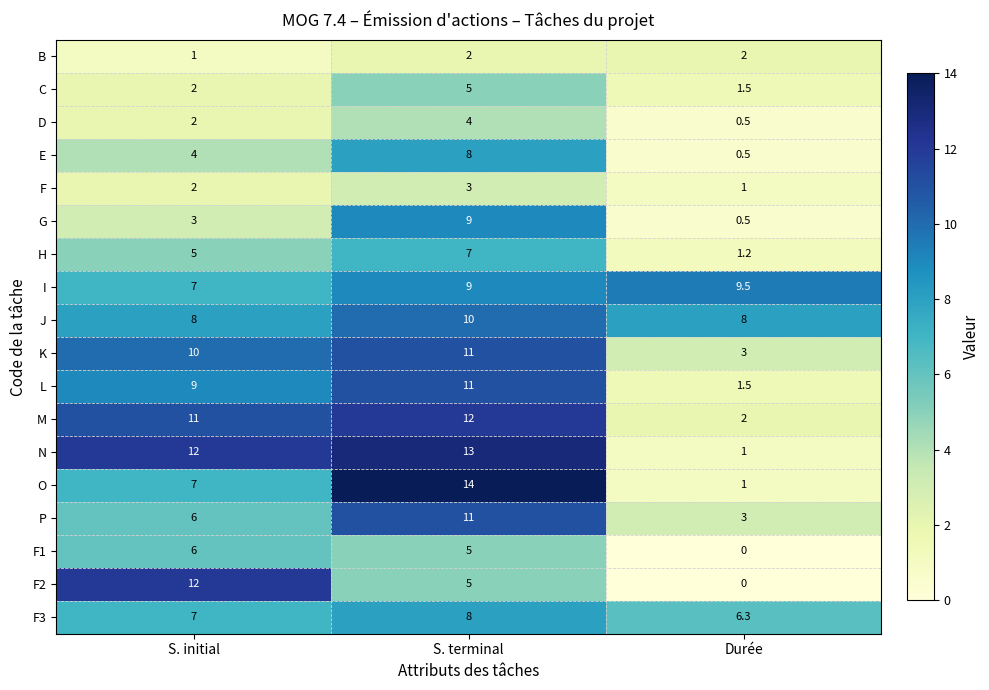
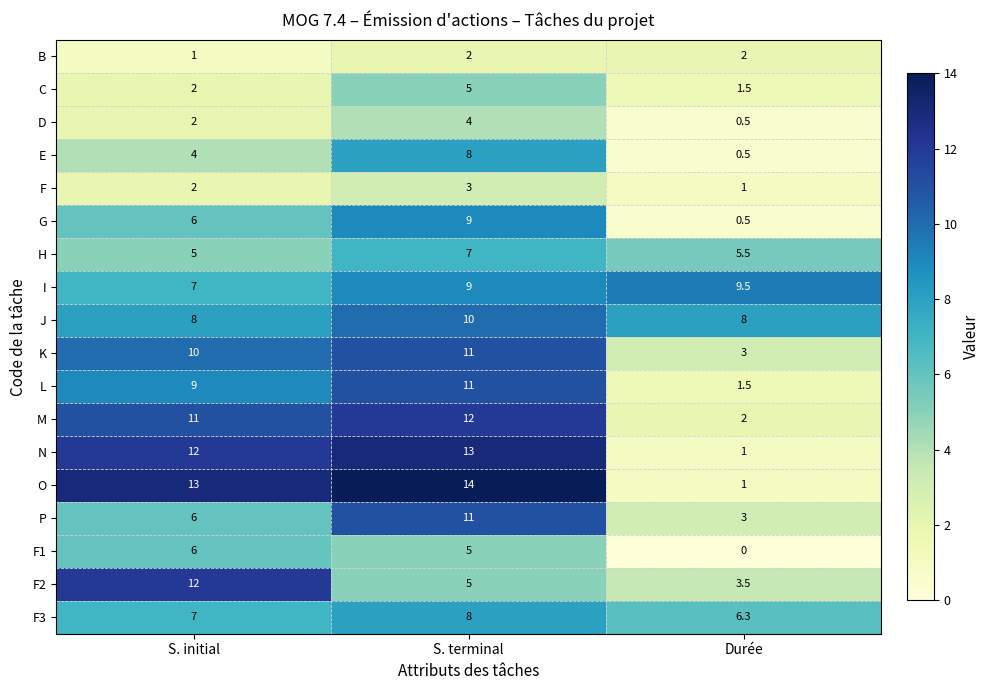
  {
    "B": {
      "S. initial": 1,
      "S. terminal": 2,
      "Durée": 2
    },
    "C": {
      "S. initial": 2,
      "S. terminal": 5,
      "Durée": 1.5
    },
    "D": {
      "S. initial": 2,
      "S. terminal": 4,
      "Durée": 0.5
    },
    "E": {
      "S. initial": 4,
      "S. terminal": 8,
      "Durée": 0.5
    },
    "F": {
      "S. initial": 2,
      "S. terminal": 3,
      "Durée": 1
    },
    "G": {
-     "S. initial": 3,
+     "S. initial": 6,
      "S. terminal": 9,
      "Durée": 0.5
    },
    "H": {
      "S. initial": 5,
      "S. terminal": 7,
-     "Durée": 1.2
+     "Durée": 5.5
    },
    "I": {
      "S. initial": 7,
      "S. terminal": 9,
      "Durée": 9.5
    },
    "J": {
      "S. initial": 8,
      "S. terminal": 10,
      "Durée": 8
    },
    "K": {
      "S. initial": 10,
      "S. terminal": 11,
      "Durée": 3
    },
    "L": {
      "S. initial": 9,
      "S. terminal": 11,
      "Durée": 1.5
    },
    "M": {
      "S. initial": 11,
      "S. terminal": 12,
      "Durée": 2
    },
    "N": {
      "S. initial": 12,
      "S. terminal": 13,
      "Durée": 1
    },
    "O": {
-     "S. initial": 7,
+     "S. initial": 13,
      "S. terminal": 14,
      "Durée": 1
    },
    "P": {
      "S. initial": 6,
      "S. terminal": 11,
      "Durée": 3
    },
    "F1": {
      "S. initial": 6,
      "S. terminal": 5,
      "Durée": 0
    },
    "F2": {
      "S. initial": 12,
      "S. terminal": 5,
-     "Durée": 0
+     "Durée": 3.5
    },
    "F3": {
      "S. initial": 7,
      "S. terminal": 8,
      "Durée": 6.3
    }
  }
